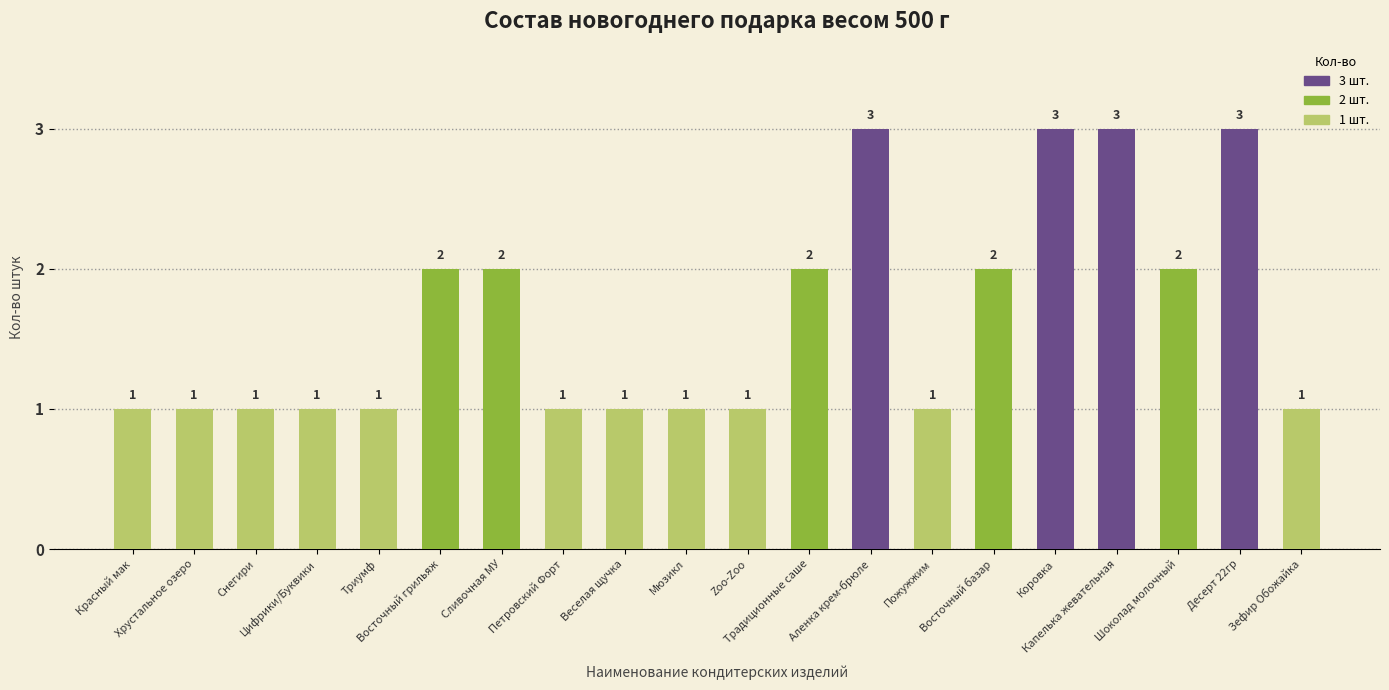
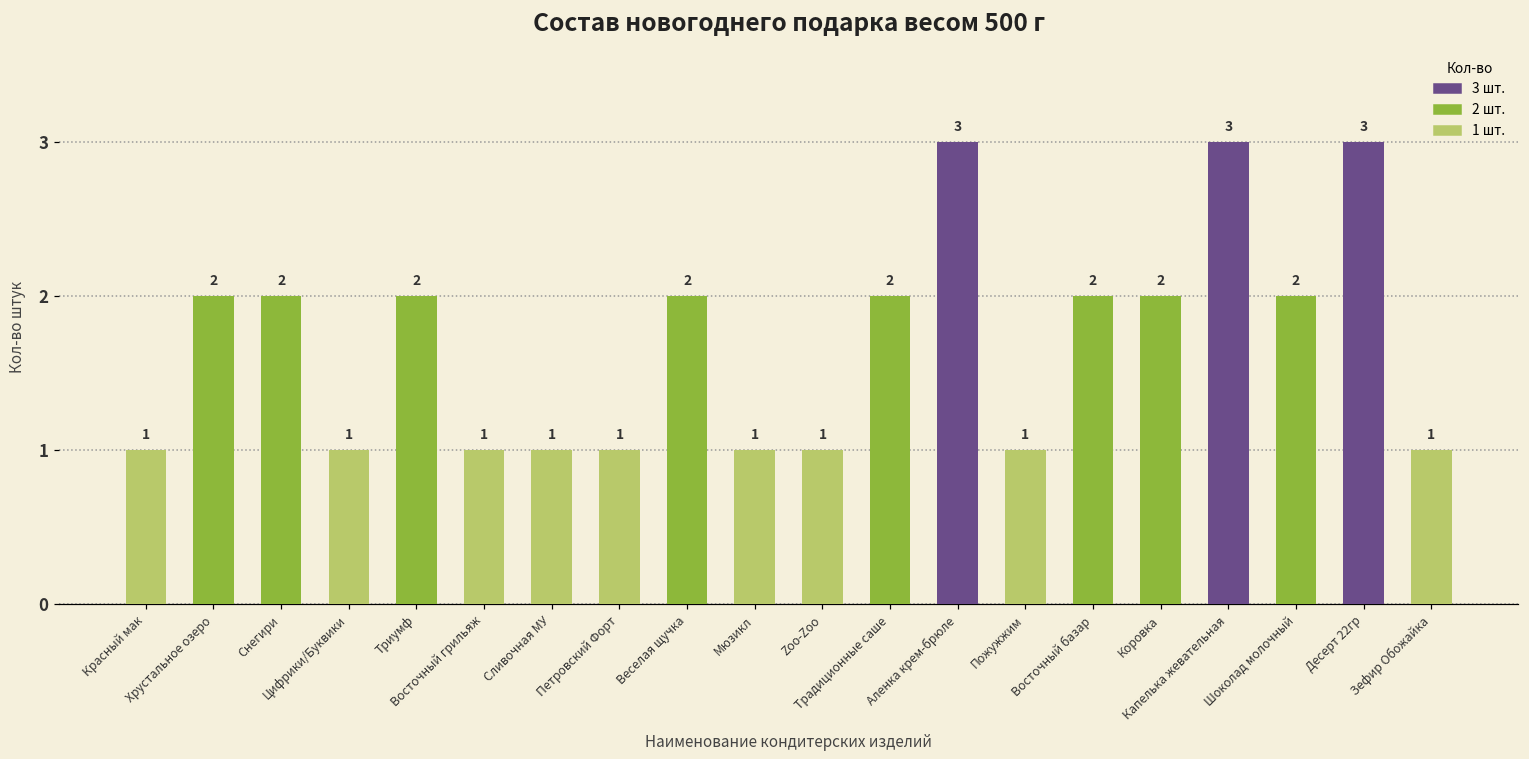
  {
    "Красный мак": 1,
-   "Хрустальное озеро": 1,
-   "Снегири": 1,
+   "Хрустальное озеро": 2,
+   "Снегири": 2,
    "Цифрики/Буквики": 1,
-   "Триумф": 1,
-   "Восточный грильяж": 2,
-   "Сливочная МУ": 2,
+   "Триумф": 2,
+   "Восточный грильяж": 1,
+   "Сливочная МУ": 1,
    "Петровский Форт": 1,
-   "Веселая щучка": 1,
+   "Веселая щучка": 2,
    "Мюзикл": 1,
    "Zoo-Zoo": 1,
    "Традиционные саше": 2,
    "Аленка крем-брюле": 3,
    "Пожужжим": 1,
    "Восточный базар": 2,
-   "Коровка": 3,
+   "Коровка": 2,
    "Капелька жевательная": 3,
    "Шоколад молочный": 2,
    "Десерт 22гр": 3,
    "Зефир Обожайка": 1
  }
